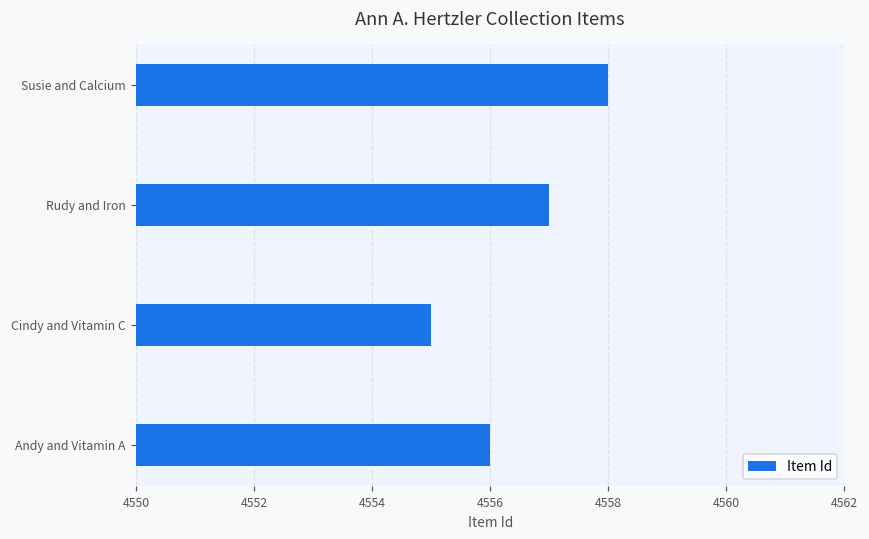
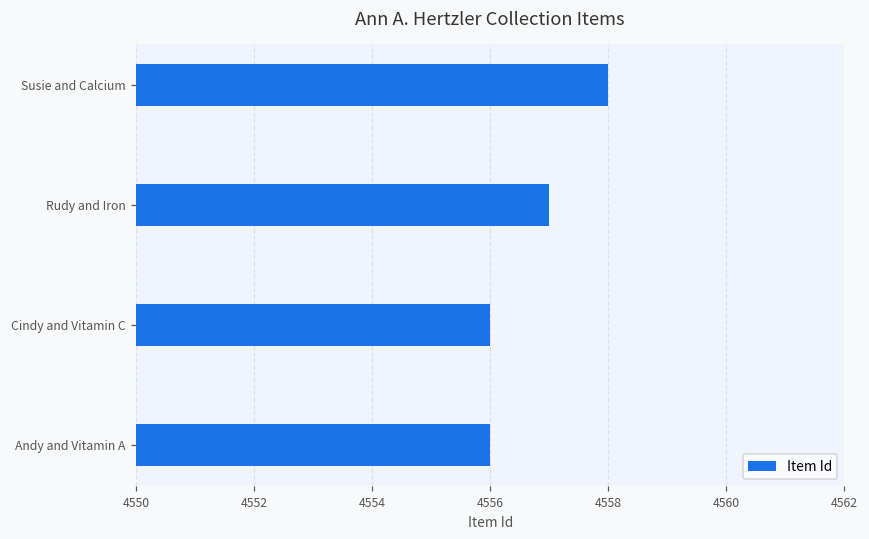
  {
    "Susie and Calcium": 4558,
    "Rudy and Iron": 4557,
-   "Cindy and Vitamin C": 4555,
+   "Cindy and Vitamin C": 4556,
    "Andy and Vitamin A": 4556
  }
